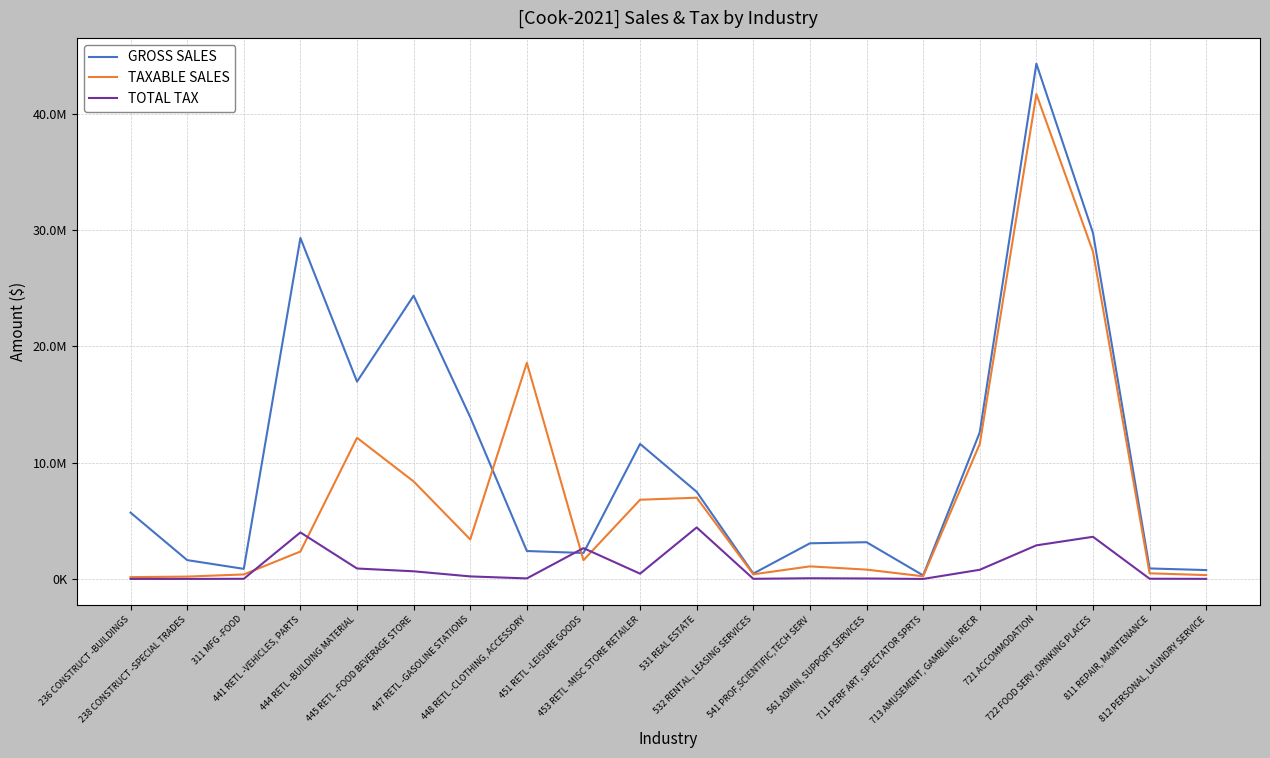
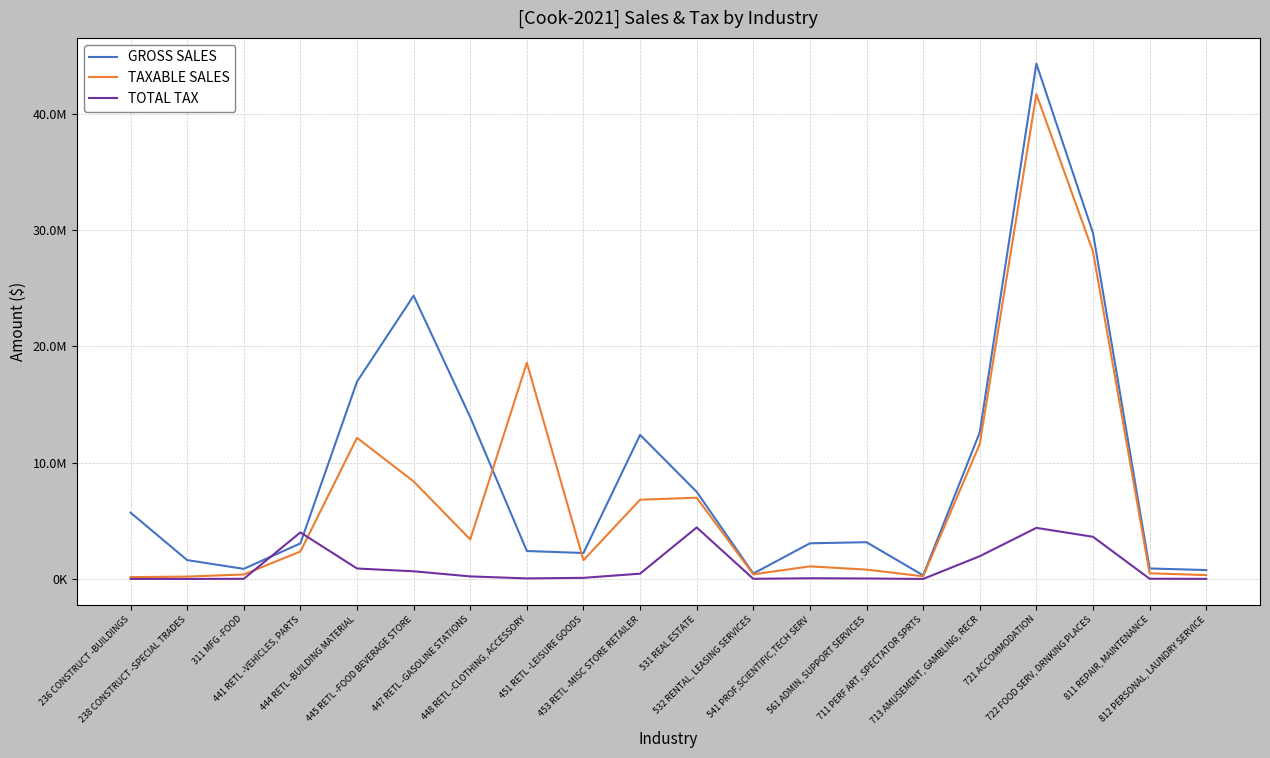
  {
    "GROSS SALES": {
      "236 CONSTRUCT -BUILDINGS": 5700000,
      "238 CONSTRUCT -SPECIAL TRADES": 1600000,
      "311 MFG -FOOD": 900000,
-     "441 RETL -VEHICLES, PARTS": 29300000,
+     "441 RETL -VEHICLES, PARTS": 3100000,
      "444 RETL -BUILDING MATERIAL": 17000000,
      "445 RETL -FOOD BEVERAGE STORE": 24400000,
      "447 RETL -GASOLINE STATIONS": 13900000,
      "448 RETL -CLOTHING, ACCESSORY": 2400000,
      "451 RETL -LEISURE GOODS": 2200000,
-     "453 RETL -MISC STORE RETAILER": 11600000,
+     "453 RETL -MISC STORE RETAILER": 12400000,
      "531 REAL ESTATE": 7500000,
      "541 PROF,SCIENTIFIC,TECH SERV": 3100000,
      "561 ADMIN, SUPPORT SERVICES": 3200000,
      "713 AMUSEMENT, GAMBLING, RECR": 12600000,
      "721 ACCOMMODATION": 44300000,
      "722 FOOD SERV, DRNKING PLACES": 29800000,
      "811 REPAIR, MAINTENANCE": 900000,
      "812 PERSONAL, LAUNDRY SERVICE": 800000
    },
    "TAXABLE SALES": {
      "311 MFG -FOOD": 400000,
      "441 RETL -VEHICLES, PARTS": 2400000,
      "444 RETL -BUILDING MATERIAL": 12100000,
      "445 RETL -FOOD BEVERAGE STORE": 8400000,
      "447 RETL -GASOLINE STATIONS": 3400000,
      "448 RETL -CLOTHING, ACCESSORY": 18600000,
      "451 RETL -LEISURE GOODS": 1600000,
      "453 RETL -MISC STORE RETAILER": 6800000,
      "531 REAL ESTATE": 7000000,
      "541 PROF,SCIENTIFIC,TECH SERV": 1100000,
      "561 ADMIN, SUPPORT SERVICES": 800000,
      "713 AMUSEMENT, GAMBLING, RECR": 11600000,
      "721 ACCOMMODATION": 41700000,
      "722 FOOD SERV, DRNKING PLACES": 28100000,
      "811 REPAIR, MAINTENANCE": 500000,
      "812 PERSONAL, LAUNDRY SERVICE": 300000
    },
    "TOTAL TAX": {
      "311 MFG -FOOD": 0,
      "441 RETL -VEHICLES, PARTS": 4000000,
      "444 RETL -BUILDING MATERIAL": 900000,
      "445 RETL -FOOD BEVERAGE STORE": 700000,
      "447 RETL -GASOLINE STATIONS": 200000,
      "448 RETL -CLOTHING, ACCESSORY": 100000,
-     "451 RETL -LEISURE GOODS": 2700000,
+     "451 RETL -LEISURE GOODS": 100000,
      "453 RETL -MISC STORE RETAILER": 500000,
      "531 REAL ESTATE": 4400000,
      "532 RENTAL, LEASING SERVICES": 0,
      "541 PROF,SCIENTIFIC,TECH SERV": 100000,
      "561 ADMIN, SUPPORT SERVICES": 100000,
      "711 PERF ART, SPECTATOR SPRTS": 0,
-     "713 AMUSEMENT, GAMBLING, RECR": 800000,
-     "721 ACCOMMODATION": 2900000,
+     "713 AMUSEMENT, GAMBLING, RECR": 2000000,
+     "721 ACCOMMODATION": 4400000,
      "722 FOOD SERV, DRNKING PLACES": 3600000,
      "811 REPAIR, MAINTENANCE": 0,
      "812 PERSONAL, LAUNDRY SERVICE": 0
    }
  }
